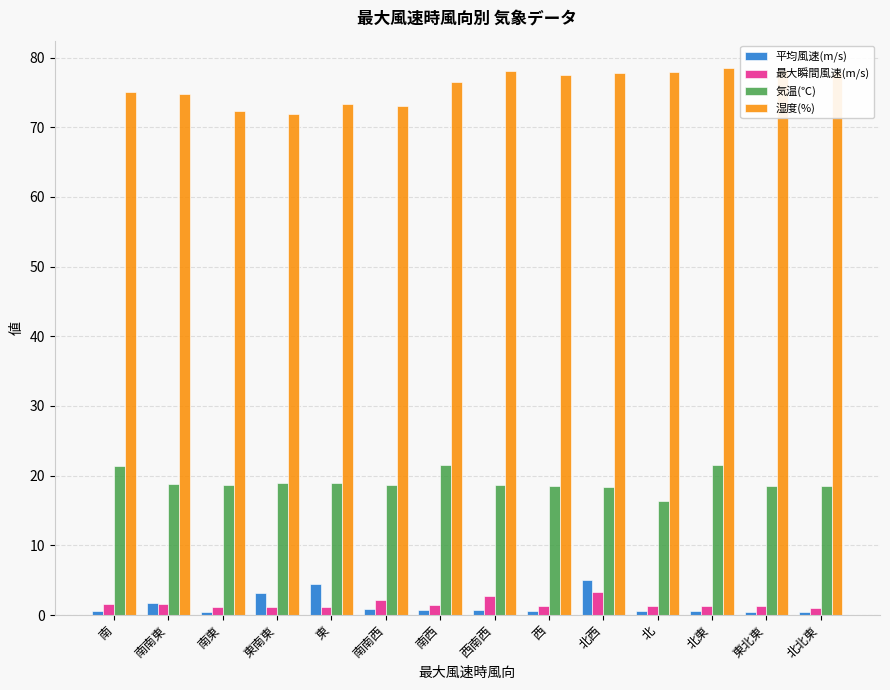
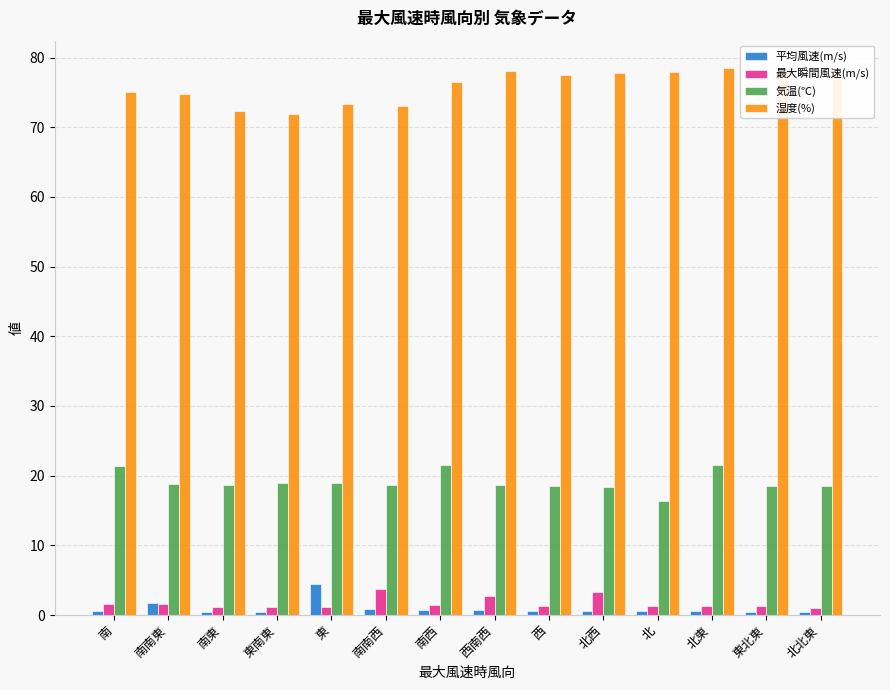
  {
    "平均風速(m/s)": {
      "南": 1,
      "南南東": 2,
      "南東": 0,
-     "東南東": 3,
+     "東南東": 1,
      "東": 5,
      "南南西": 1,
      "南西": 1,
      "西南西": 1,
      "西": 1,
-     "北西": 5,
+     "北西": 1,
      "北": 1,
      "北東": 1,
      "東北東": 1,
      "北北東": 1
    },
    "最大瞬間風速(m/s)": {
      "南": 2,
      "南南東": 2,
      "南東": 1,
      "東南東": 1,
      "東": 1,
-     "南南西": 2,
+     "南南西": 4,
      "南西": 1,
      "西南西": 3,
      "西": 1,
      "北西": 3,
      "北": 1,
      "北東": 1,
      "東北東": 1,
      "北北東": 1
    },
    "気温(℃)": {
      "南": 21,
      "南南東": 19,
      "南東": 19,
      "東南東": 19,
      "東": 19,
      "南南西": 19,
      "南西": 22,
      "西南西": 19,
      "西": 19,
      "北西": 18,
      "北": 16,
      "北東": 22,
      "東北東": 19,
      "北北東": 19
    },
    "湿度(%)": {
      "南": 75,
      "南南東": 75,
      "南東": 72,
      "東南東": 72,
      "東": 73,
      "南南西": 73,
      "南西": 77,
      "西南西": 78,
      "西": 78,
      "北西": 78,
      "北": 78,
      "北東": 79
    }
  }
